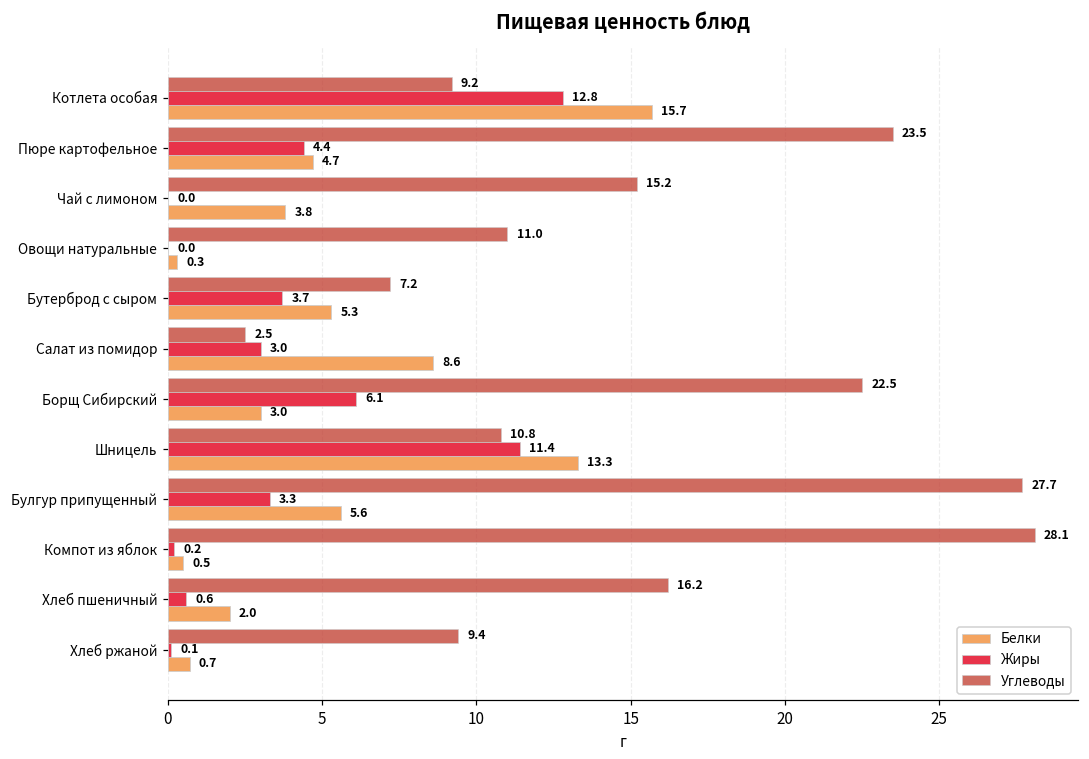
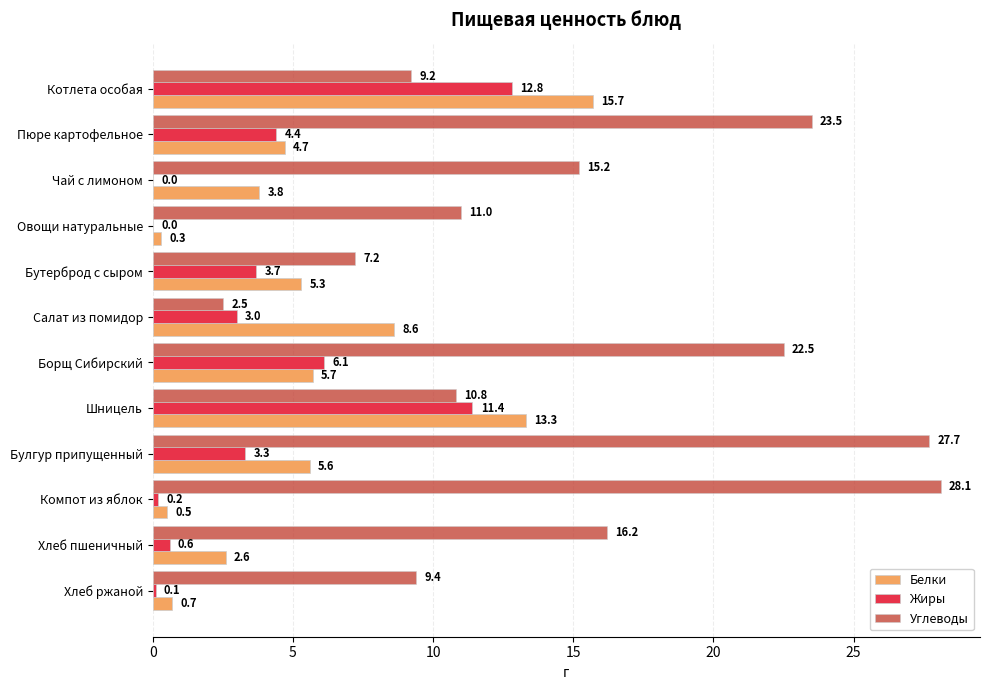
  {
    "Белки": {
      "Котлета особая": 15.7,
      "Пюре картофельное": 4.7,
      "Чай с лимоном": 3.8,
      "Овощи натуральные": 0.3,
      "Бутерброд с сыром": 5.3,
      "Салат из помидор": 8.6,
-     "Борщ Сибирский": 3.0,
+     "Борщ Сибирский": 5.7,
      "Шницель": 13.3,
      "Булгур припущенный": 5.6,
      "Компот из яблок": 0.5,
-     "Хлеб пшеничный": 2.0,
+     "Хлеб пшеничный": 2.6,
      "Хлеб ржаной": 0.7
    }
  }
